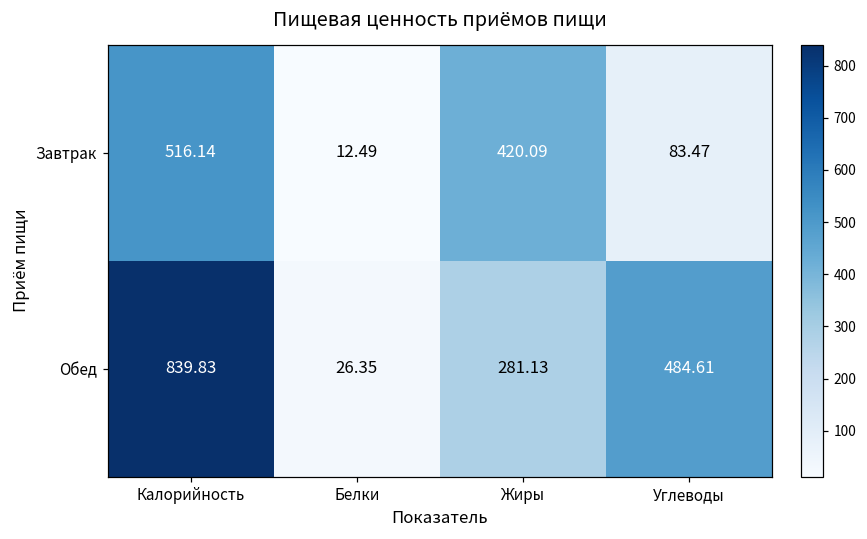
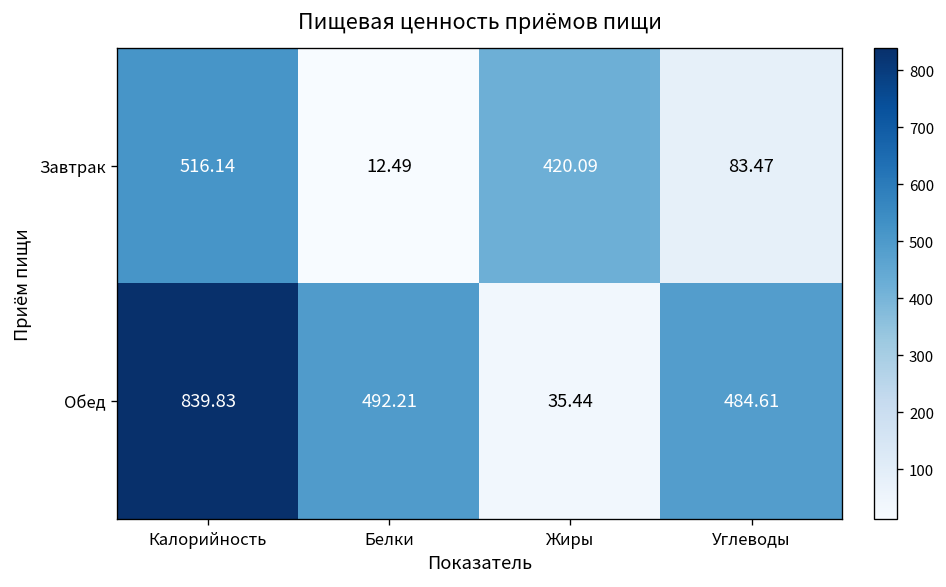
  {
    "Завтрак": {
      "Калорийность": 516.14,
      "Белки": 12.49,
      "Жиры": 420.09,
      "Углеводы": 83.47
    },
    "Обед": {
      "Калорийность": 839.83,
-     "Белки": 26.35,
-     "Жиры": 281.13,
+     "Белки": 492.21,
+     "Жиры": 35.44,
      "Углеводы": 484.61
    }
  }
